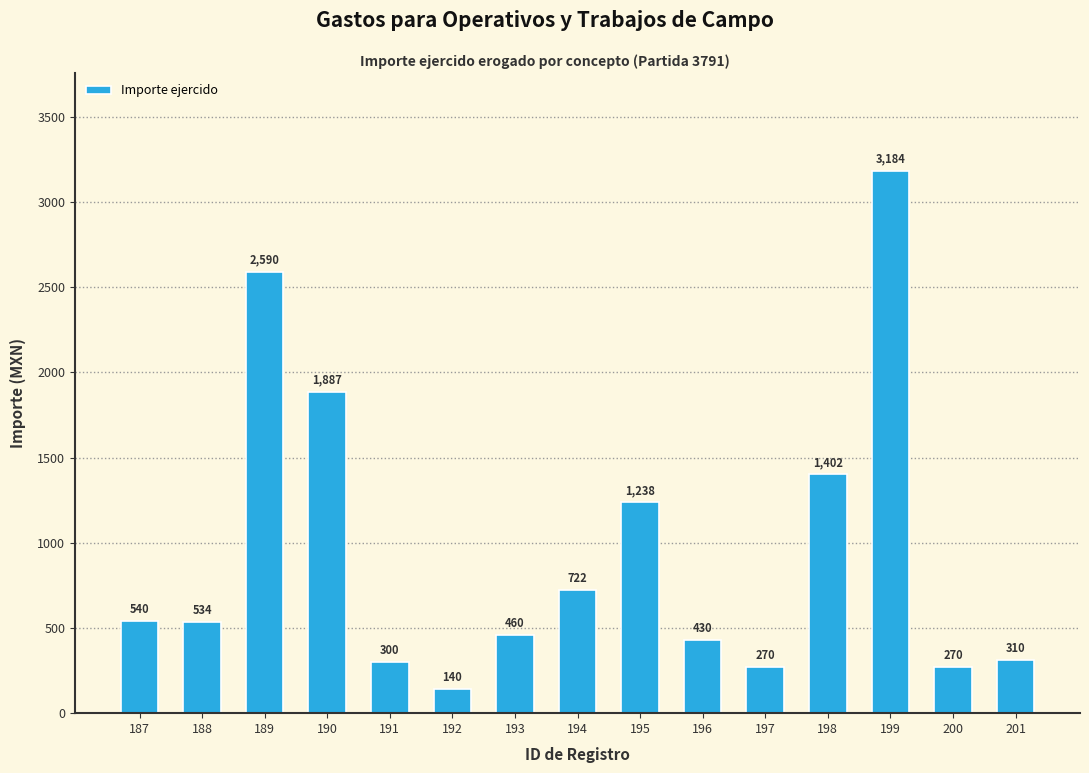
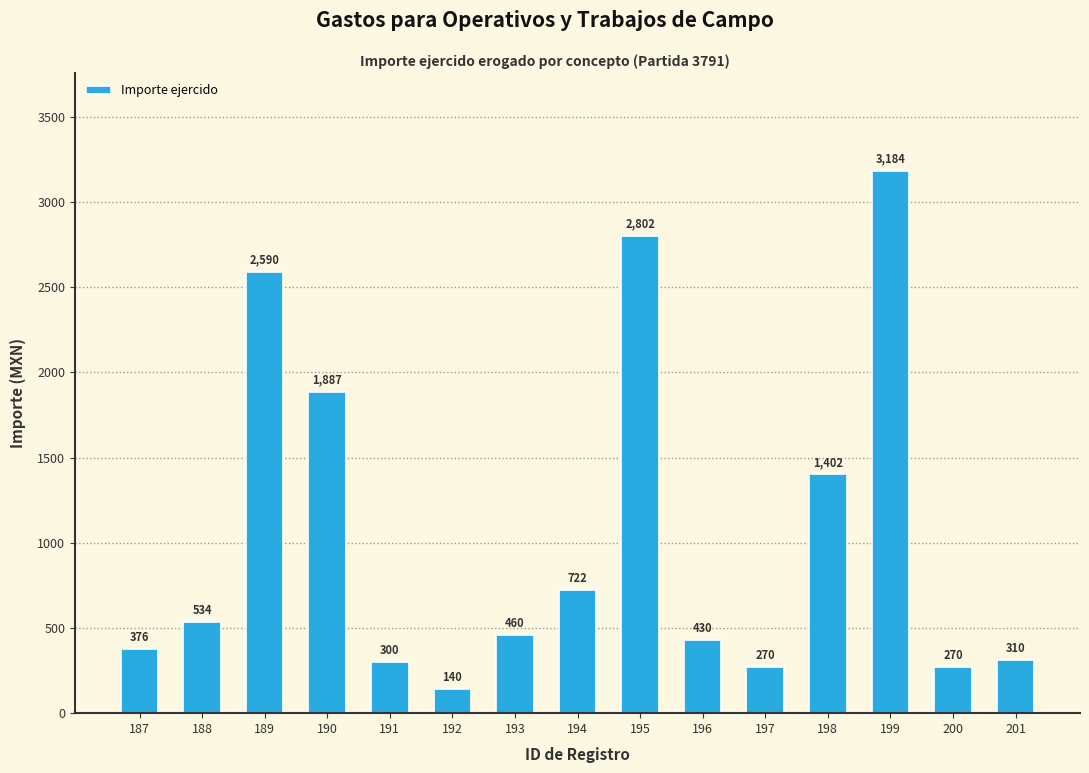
  {
-   "187": "540",
+   "187": "376",
    "188": "534",
    "189": "2,590",
    "190": "1,887",
    "191": "300",
    "192": "140",
    "193": "460",
    "194": "722",
-   "195": "1,238",
+   "195": "2,802",
    "196": "430",
    "197": "270",
    "198": "1,402",
    "199": "3,184",
    "200": "270",
    "201": "310"
  }
